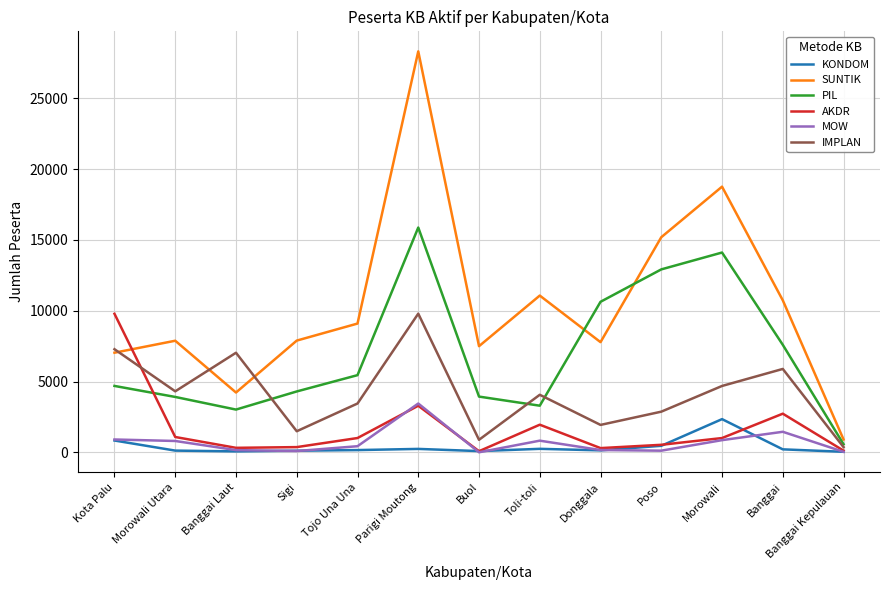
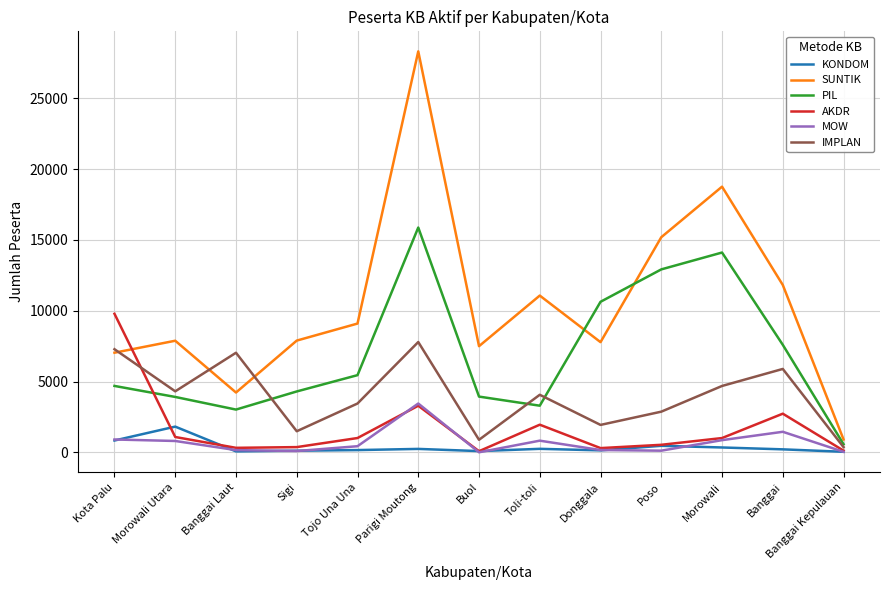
  {
    "KONDOM": {
-     "Morowali Utara": 100,
+     "Morowali Utara": 1800,
      "Tojo Una Una": 200,
      "Parigi Moutong": 200,
      "Toli-toli": 200,
-     "Morowali": 2300,
+     "Morowali": 300,
      "Banggai": 200
    },
    "SUNTIK": {
      "Kota Palu": 7000,
      "Morowali Utara": 7900,
      "Banggai Laut": 4200,
      "Sigi": 7900,
      "Tojo Una Una": 9100,
      "Parigi Moutong": 28300,
      "Buol": 7500,
      "Toli-toli": 11100,
      "Donggala": 7800,
      "Poso": 15200,
      "Morowali": 18800,
-     "Banggai": 10700,
+     "Banggai": 11800,
      "Banggai Kepulauan": 900
    },
    "PIL": {
      "Kota Palu": 4700,
      "Morowali Utara": 3900,
      "Banggai Laut": 3000,
      "Sigi": 4300,
      "Tojo Una Una": 5500,
      "Parigi Moutong": 15900,
      "Buol": 3900,
      "Toli-toli": 3300,
      "Donggala": 10600,
      "Poso": 12900,
      "Morowali": 14100,
      "Banggai": 7600,
      "Banggai Kepulauan": 600
    },
    "AKDR": {
      "Kota Palu": 9800,
      "Morowali Utara": 1100,
      "Sigi": 400,
      "Tojo Una Una": 1000,
      "Toli-toli": 2000,
      "Banggai": 2700
    },
    "MOW": {
      "Morowali Utara": 800,
      "Tojo Una Una": 400,
      "Toli-toli": 800,
      "Poso": 100,
      "Banggai": 1500
    },
    "IMPLAN": {
      "Kota Palu": 7300,
      "Morowali Utara": 4300,
      "Banggai Laut": 7000,
      "Sigi": 1500,
      "Tojo Una Una": 3400,
-     "Parigi Moutong": 9800,
+     "Parigi Moutong": 7800,
      "Buol": 900,
      "Toli-toli": 4100,
      "Donggala": 1900,
      "Poso": 2900,
      "Morowali": 4700,
      "Banggai": 5900,
      "Banggai Kepulauan": 400
    }
  }
